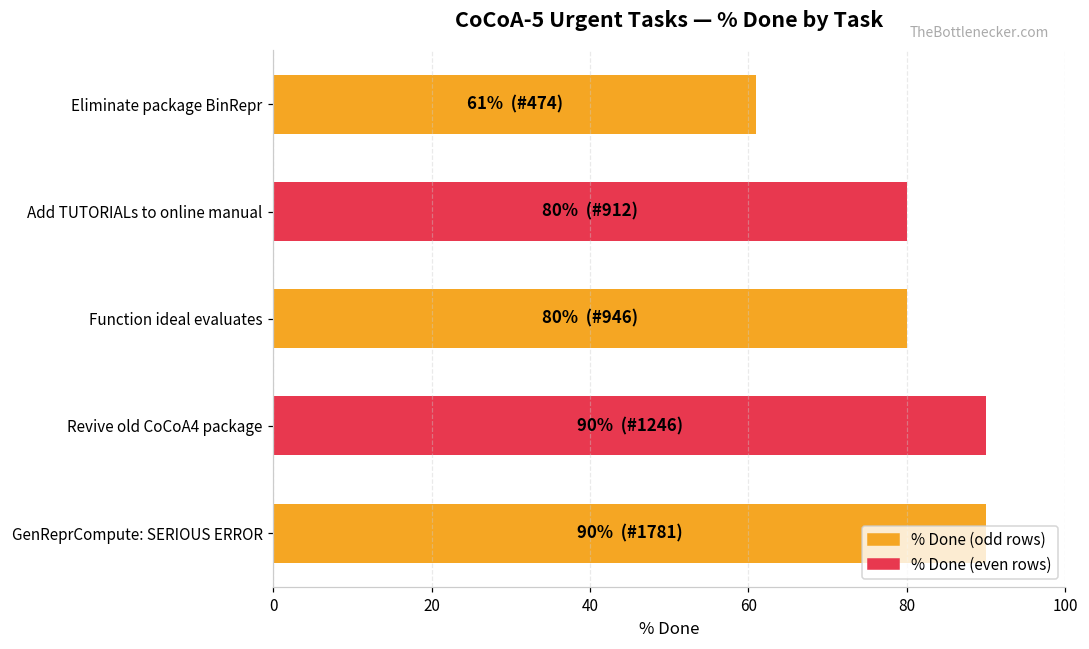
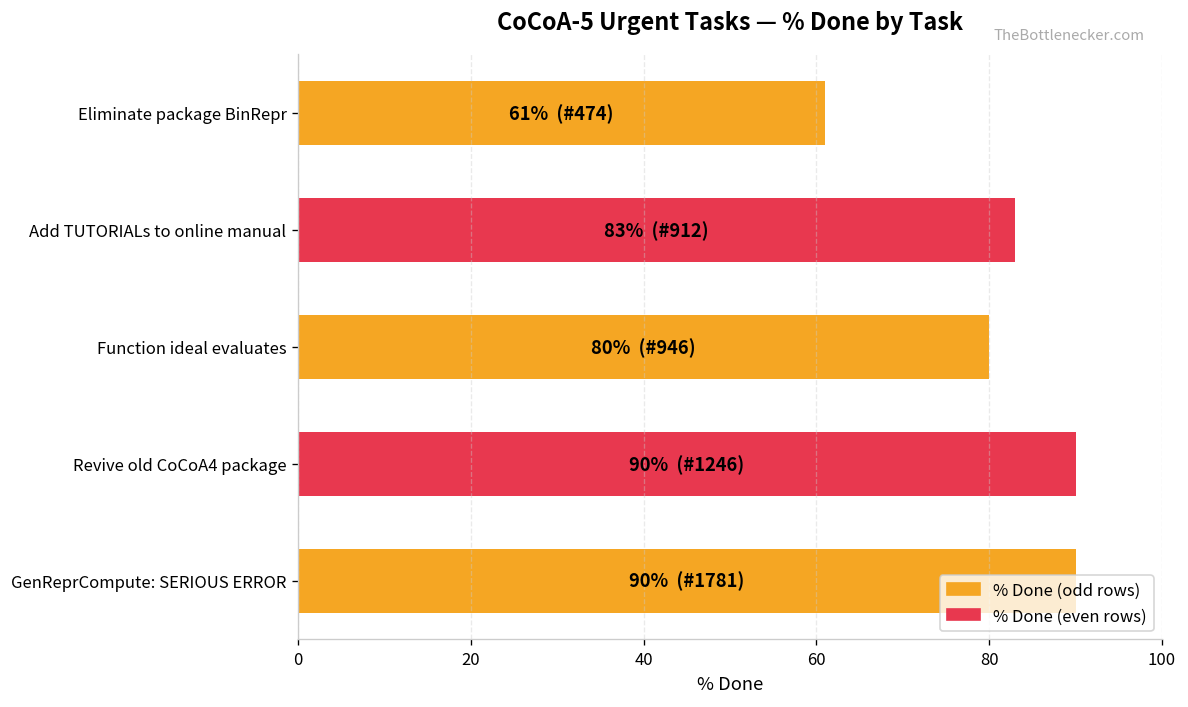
  {
    "Eliminate package BinRepr": "61%",
-   "Add TUTORIALs to online manual": "80%",
+   "Add TUTORIALs to online manual": "83%",
    "Function ideal evaluates": "80%",
    "Revive old CoCoA4 package": "90%"
  }
